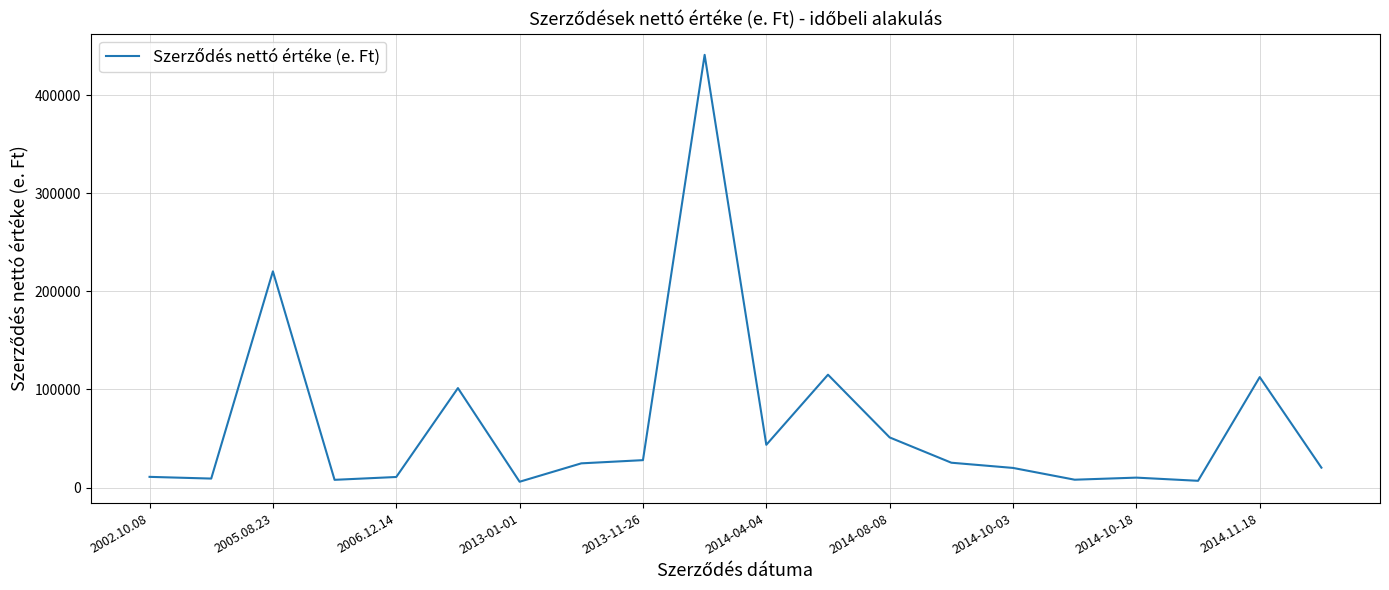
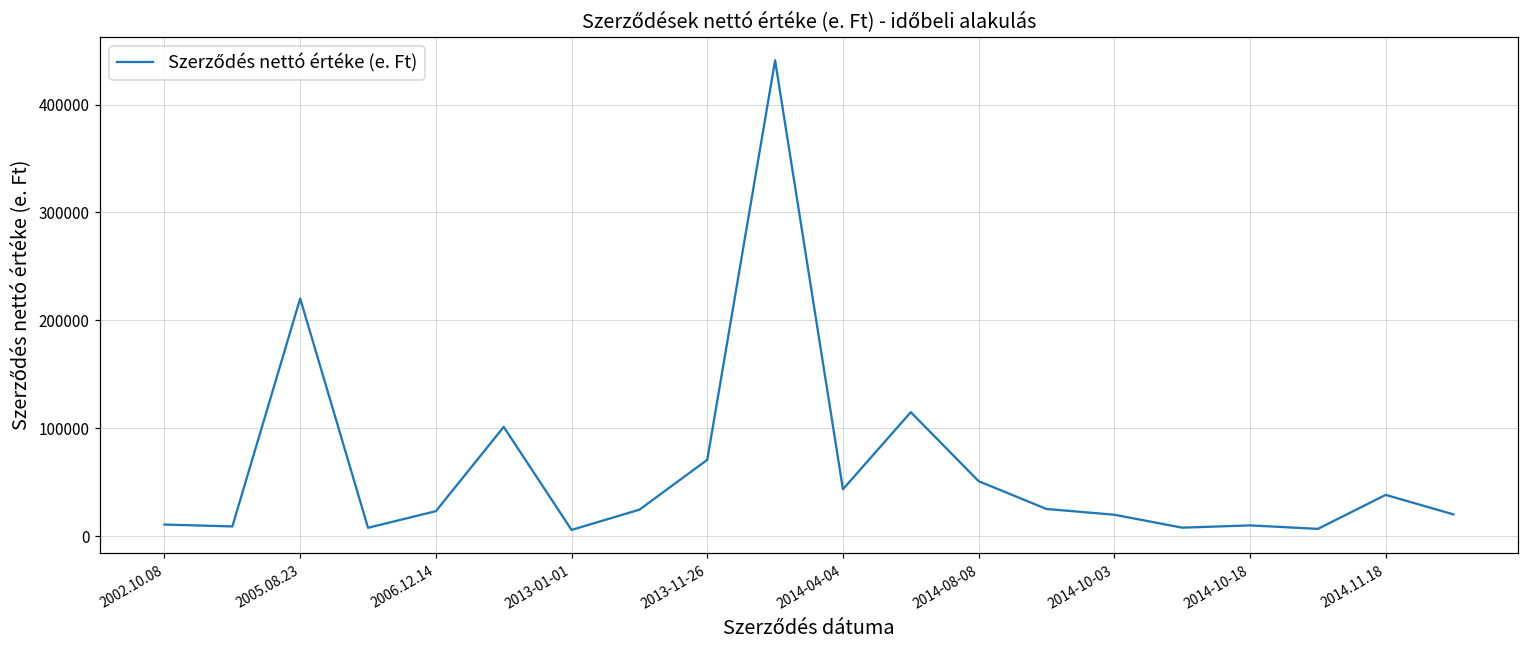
  {
    "2002.10.08": 10000,
    "2005.08.23": 220000,
-   "2006.12.14": 10000,
-   "2013-11-26": 30000,
+   "2006.12.14": 20000,
+   "2013-11-26": 70000,
    "2014-04-04": 40000,
    "2014-10-03": 20000,
    "2014-10-18": 10000,
-   "2014.11.18": 110000
+   "2014.11.18": 40000
  }
